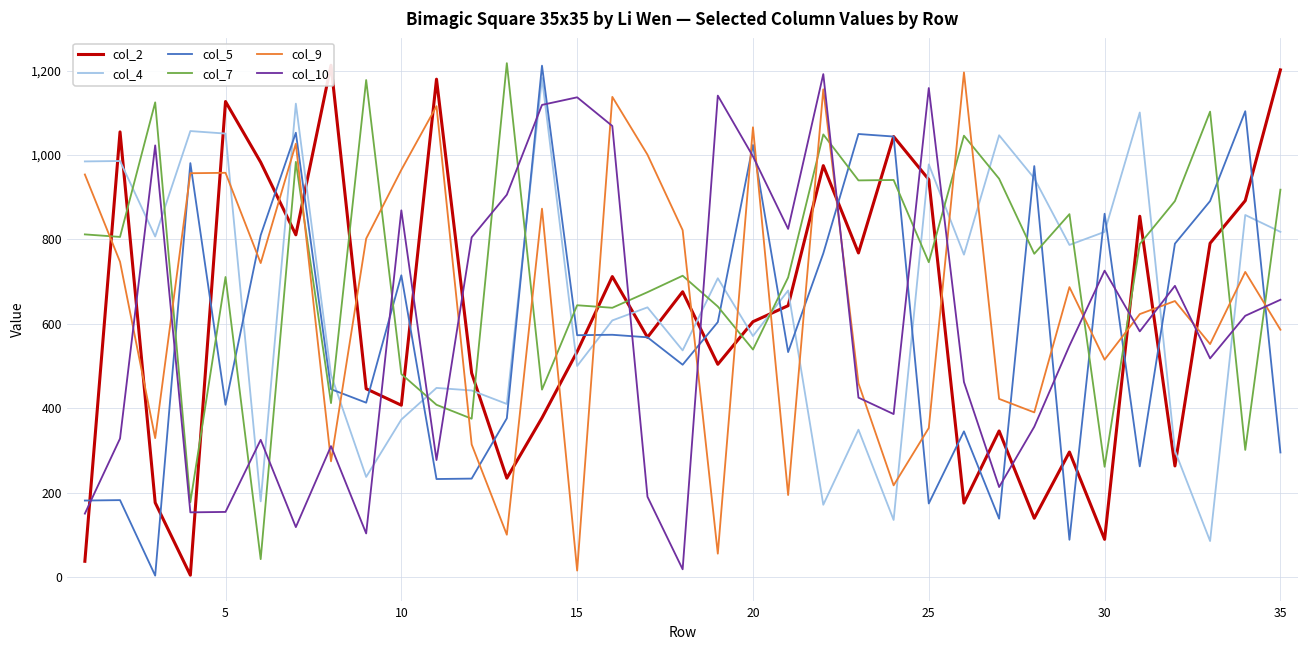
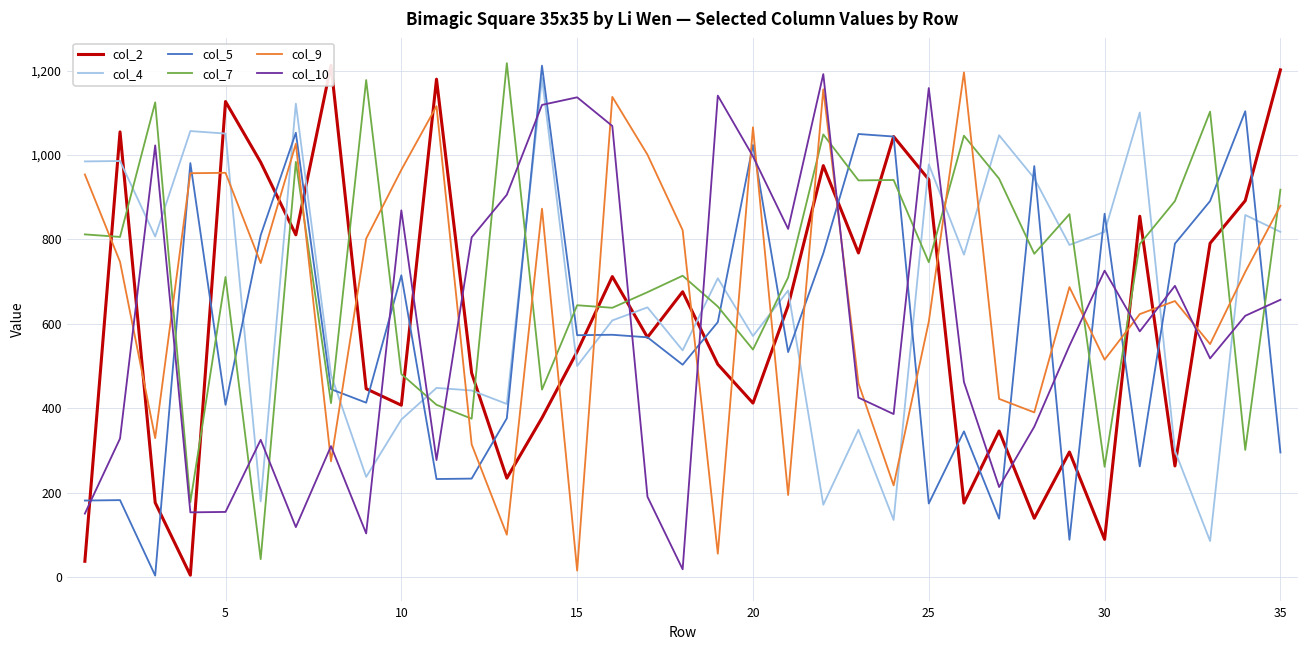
  {
    "col_2": {
      "5": "1,130",
      "10": "410",
      "15": "530",
-     "20": "610",
+     "20": "410",
      "25": "940",
      "30": "90",
      "35": "1,200"
    },
    "col_4": {
      "5": "1,050",
      "10": "370",
      "15": "500",
      "20": "570",
      "25": "980",
      "30": "820",
      "35": "820"
    },
    "col_5": {
      "5": "410",
      "10": "720",
      "15": "570",
      "20": "1,020",
      "25": "170",
      "30": "860",
      "35": "300"
    },
    "col_7": {
      "5": "710",
      "10": "480",
      "15": "640",
      "20": "540",
      "25": "750",
      "30": "260",
      "35": "920"
    },
    "col_9": {
      "5": "960",
      "10": "970",
      "15": "20",
      "20": "1,070",
-     "25": "350",
+     "25": "610",
      "30": "520",
-     "35": "590"
+     "35": "880"
    },
    "col_10": {
      "5": "150",
      "10": "870",
      "15": "1,140",
      "20": "1,000",
      "25": "1,160",
      "30": "730",
      "35": "660"
    }
  }
